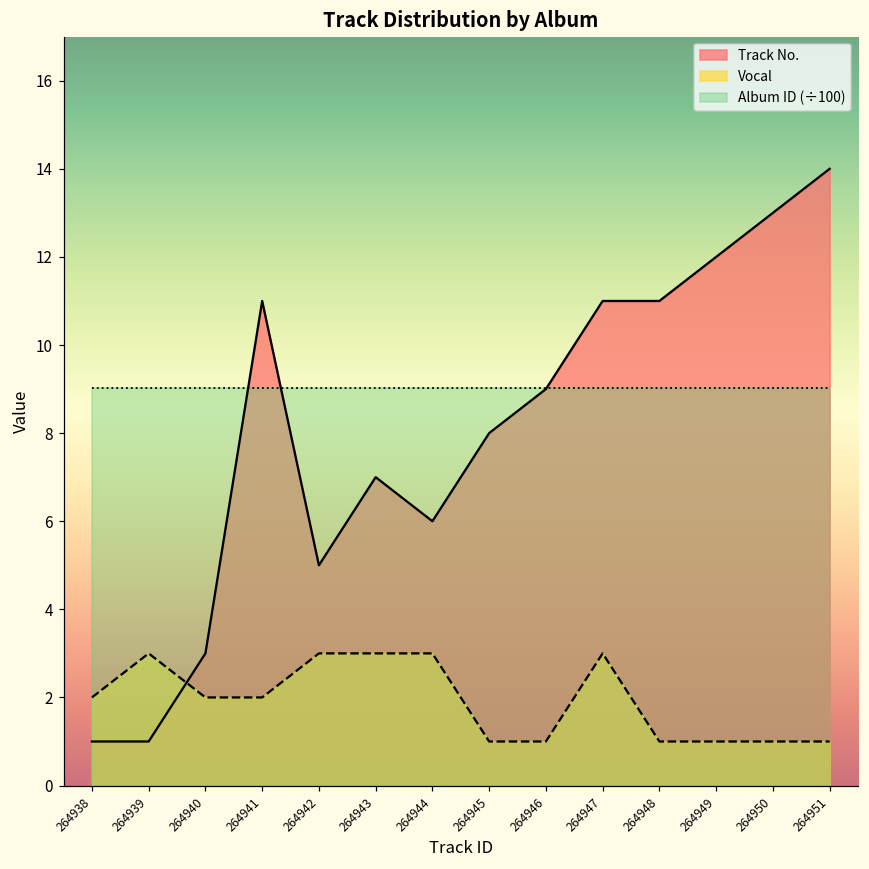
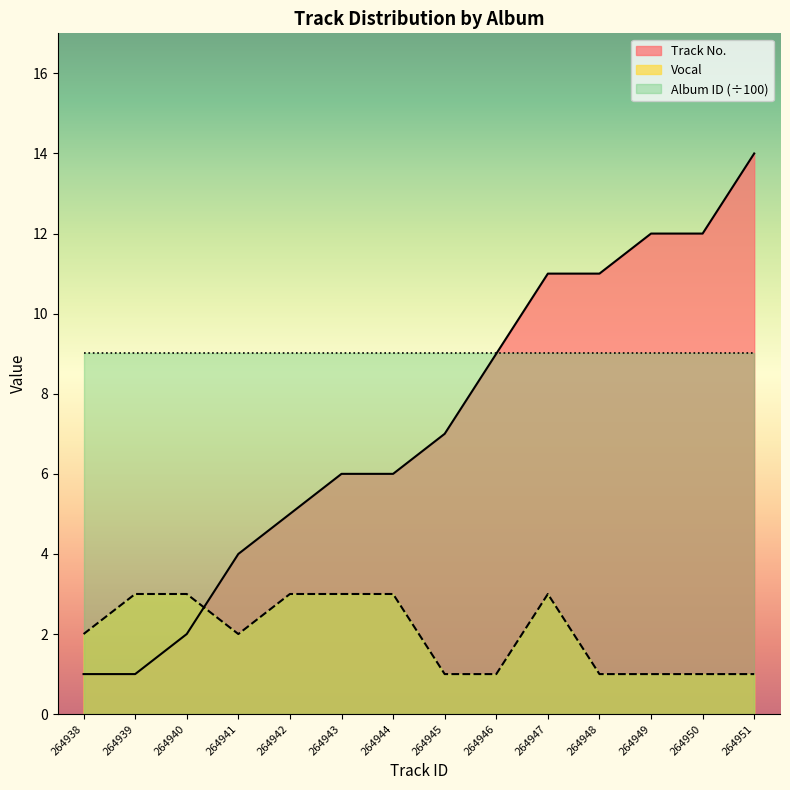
  {
    "Track No.": {
      "264938": 1,
      "264939": 1,
-     "264940": 3,
-     "264941": 11,
+     "264940": 2,
+     "264941": 4,
      "264942": 5,
-     "264943": 7,
+     "264943": 6,
      "264944": 6,
-     "264945": 8,
+     "264945": 7,
      "264947": 11,
      "264948": 11,
      "264949": 12,
-     "264950": 13,
+     "264950": 12,
      "264951": 14
    },
    "Vocal": {
      "264938": 2,
      "264939": 3,
-     "264940": 2,
+     "264940": 3,
      "264941": 2,
      "264942": 3,
      "264943": 3,
      "264944": 3,
      "264945": 1,
      "264946": 1,
      "264947": 3,
      "264948": 1,
      "264949": 1,
      "264950": 1,
      "264951": 1
    },
    "Album ID (÷100)": {
      "264938": 9,
      "264939": 9,
      "264940": 9,
      "264941": 9,
      "264942": 9,
      "264943": 9,
      "264944": 9,
      "264945": 9,
      "264947": 9,
      "264948": 9,
      "264949": 9,
      "264950": 9,
      "264951": 9
    }
  }
